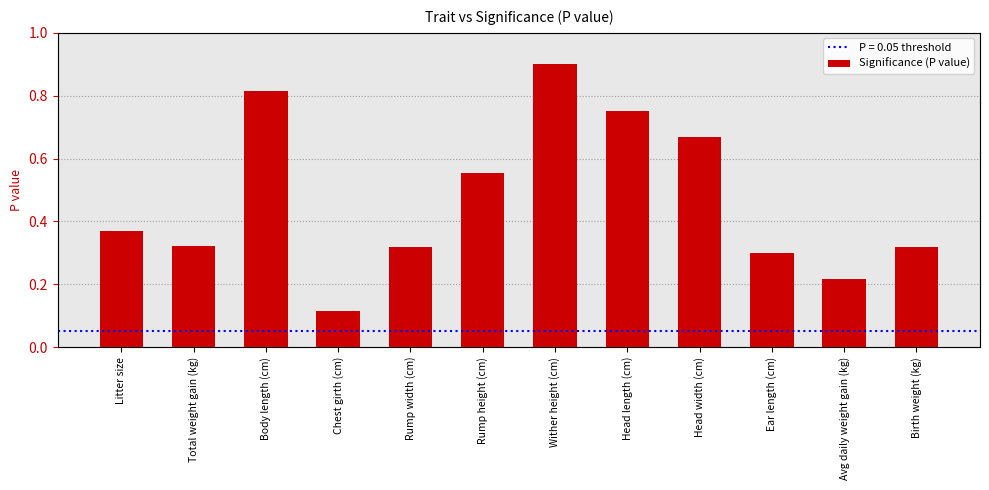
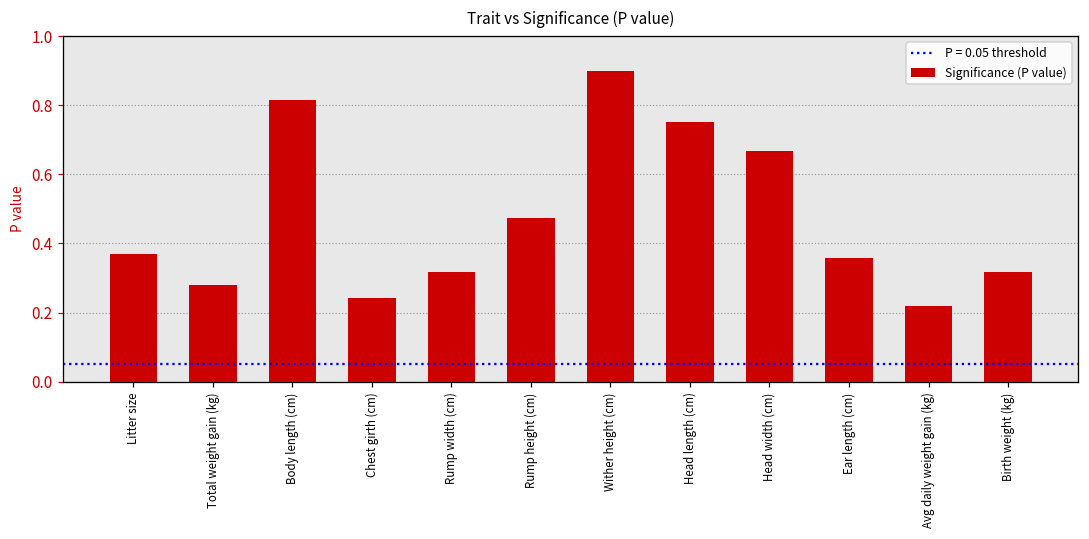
  {
    "Litter size": 0.37,
-   "Total weight gain (kg)": 0.32,
+   "Total weight gain (kg)": 0.28,
    "Body length (cm)": 0.82,
-   "Chest girth (cm)": 0.12,
+   "Chest girth (cm)": 0.24,
    "Rump width (cm)": 0.32,
-   "Rump height (cm)": 0.56,
+   "Rump height (cm)": 0.48,
    "Wither height (cm)": 0.90,
    "Head length (cm)": 0.75,
    "Head width (cm)": 0.67,
-   "Ear length (cm)": 0.30,
+   "Ear length (cm)": 0.36,
    "Avg daily weight gain (kg)": 0.22,
    "Birth weight (kg)": 0.32
  }
